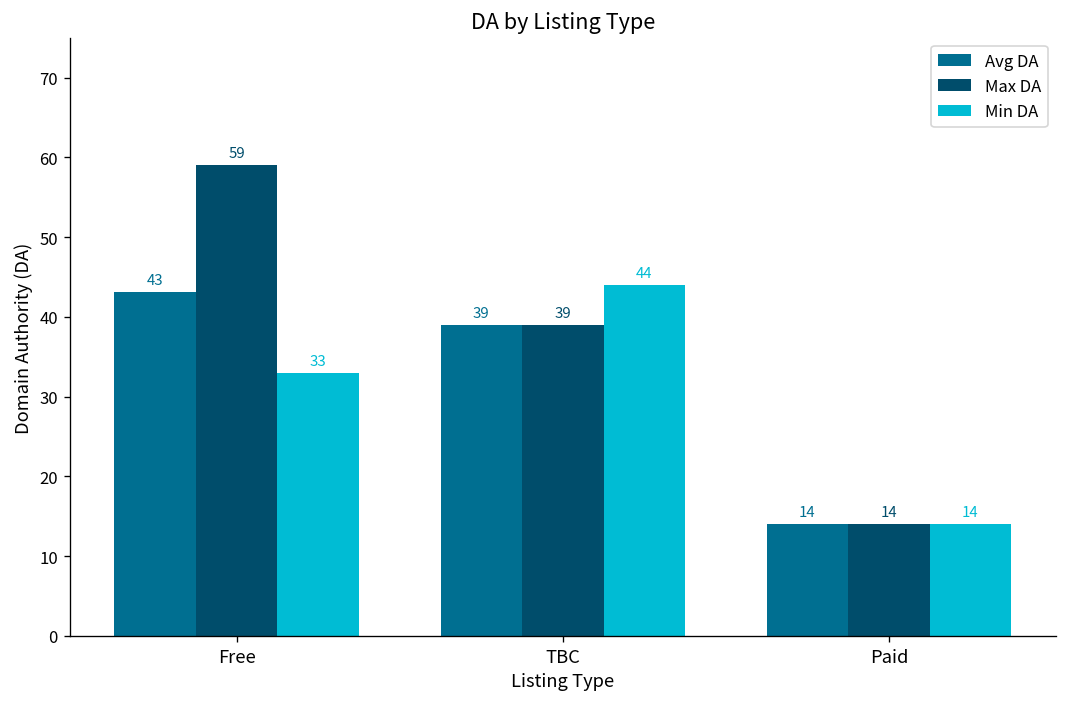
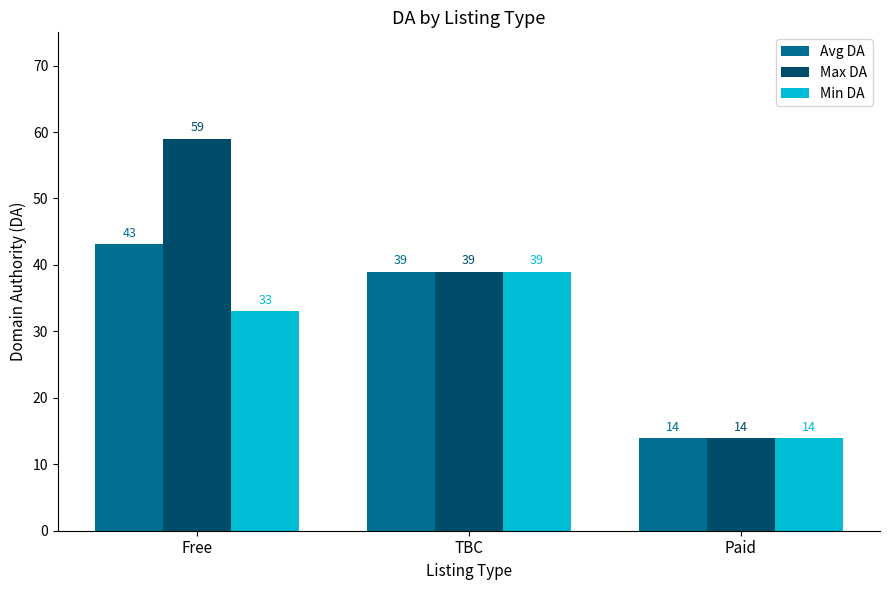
  {
    "Min DA": {
      "Free": 33,
-     "TBC": 44,
+     "TBC": 39,
      "Paid": 14
    }
  }
